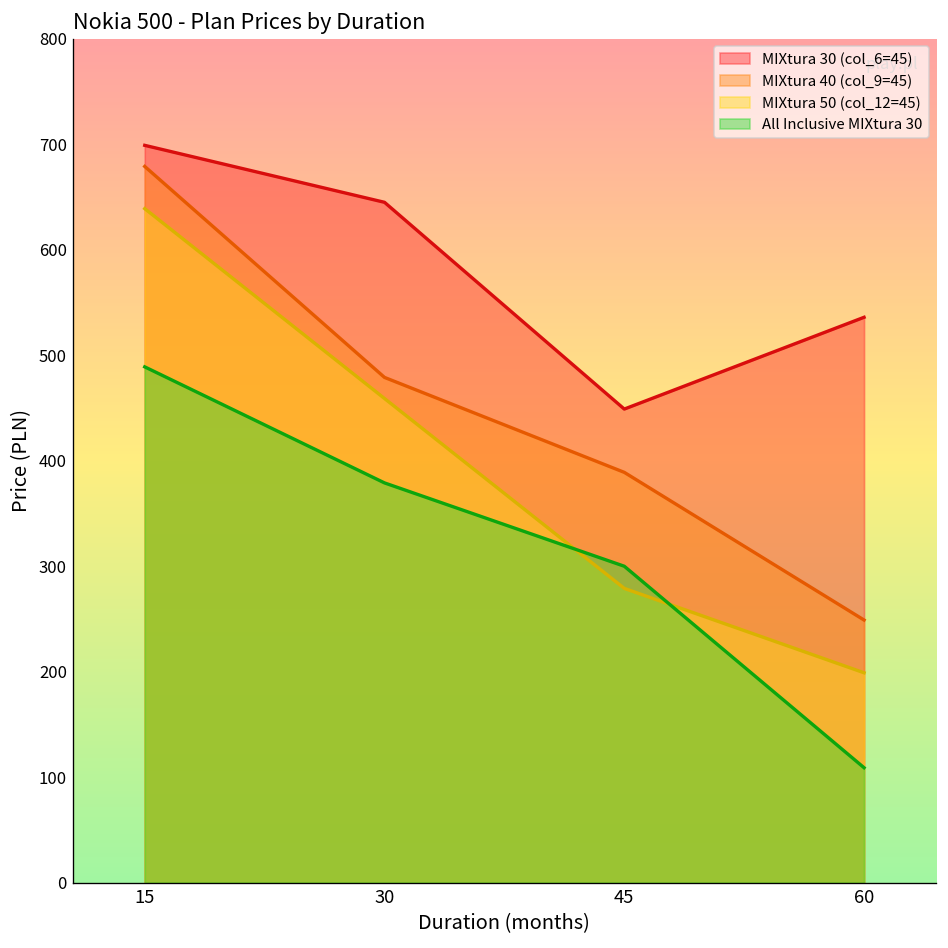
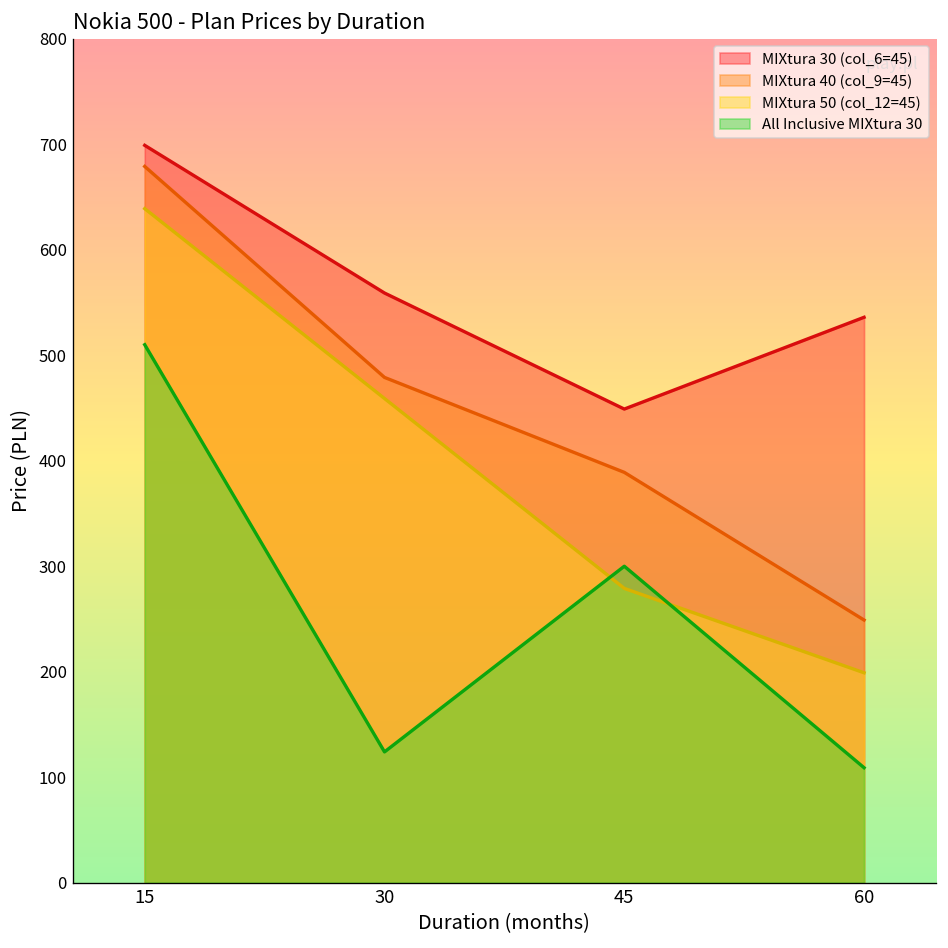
  {
    "MIXtura 30 (col_6=45)": {
      "15": 700,
-     "30": 650,
+     "30": 560,
      "45": 450,
      "60": 540
    },
    "All Inclusive MIXtura 30": {
-     "15": 490,
-     "30": 380,
+     "15": 510,
+     "30": 120,
      "45": 300,
      "60": 110
    }
  }
